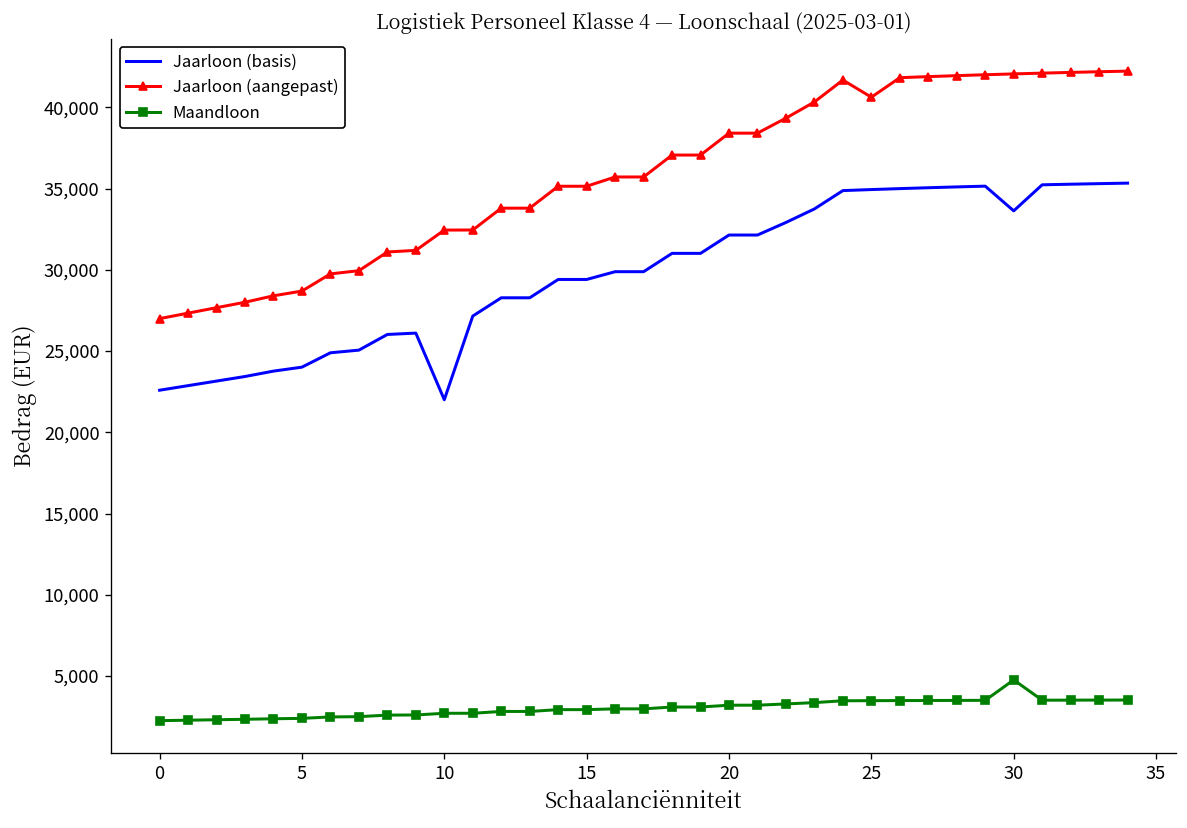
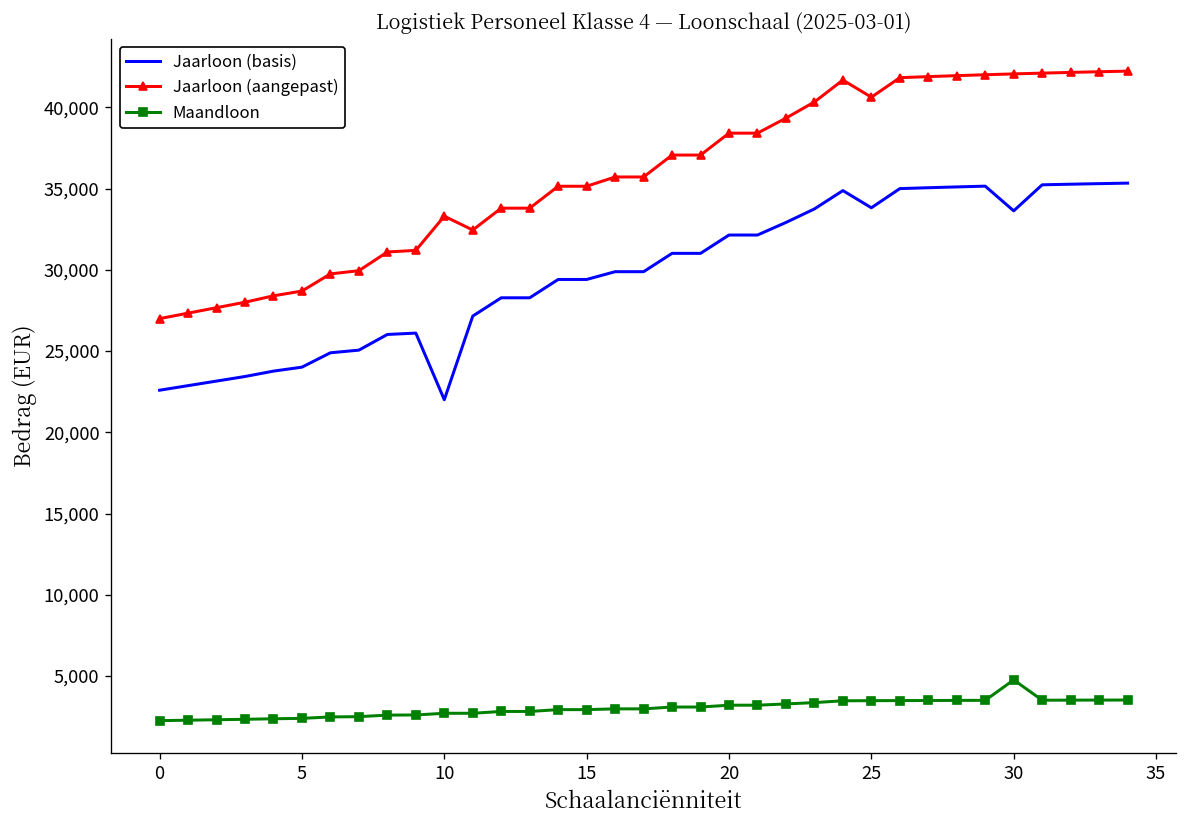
  {
    "Jaarloon (basis)": {
      "0": "22,600",
      "5": "24,000",
      "10": "22,000",
      "15": "29,400",
      "20": "32,100",
-     "25": "34,900",
+     "25": "33,800",
      "30": "33,600"
    },
    "Jaarloon (aangepast)": {
      "0": "27,000",
      "5": "28,700",
-     "10": "32,500",
+     "10": "33,300",
      "15": "35,100",
      "20": "38,400",
      "25": "40,600",
      "30": "42,100"
    },
    "Maandloon": {
      "0": "2,200",
      "5": "2,400",
      "10": "2,700",
      "15": "2,900",
      "20": "3,200",
      "25": "3,500",
      "30": "4,800"
    }
  }
